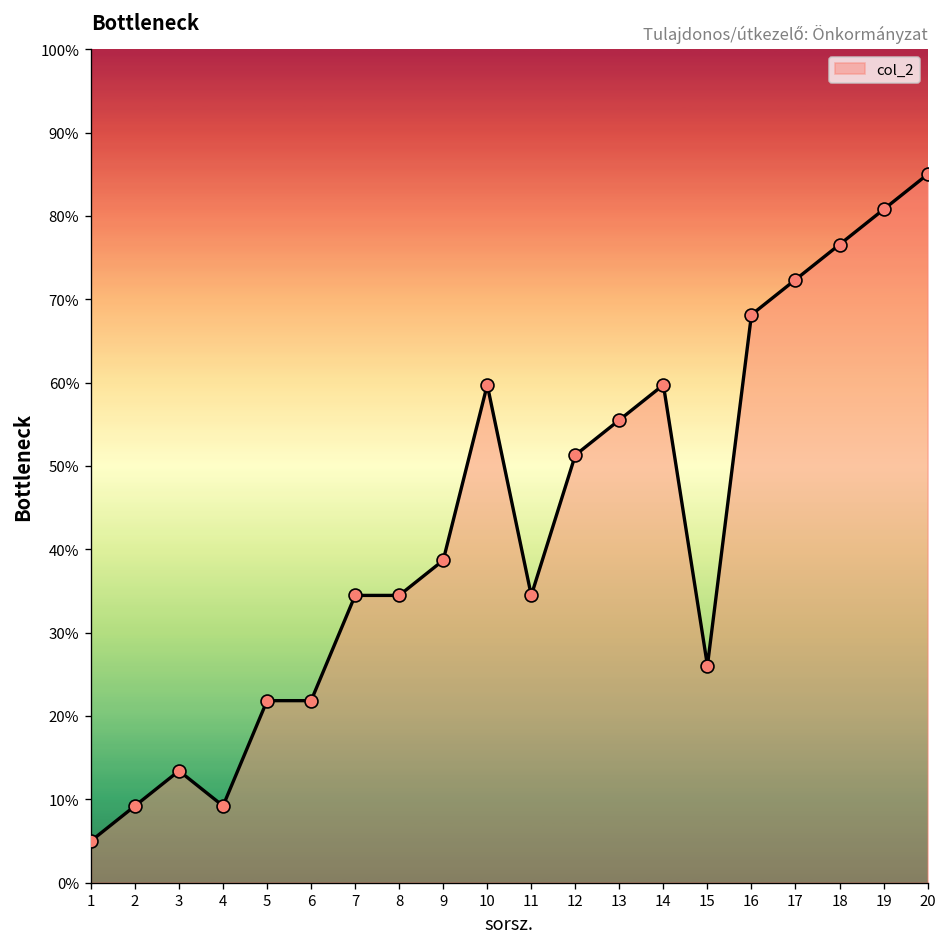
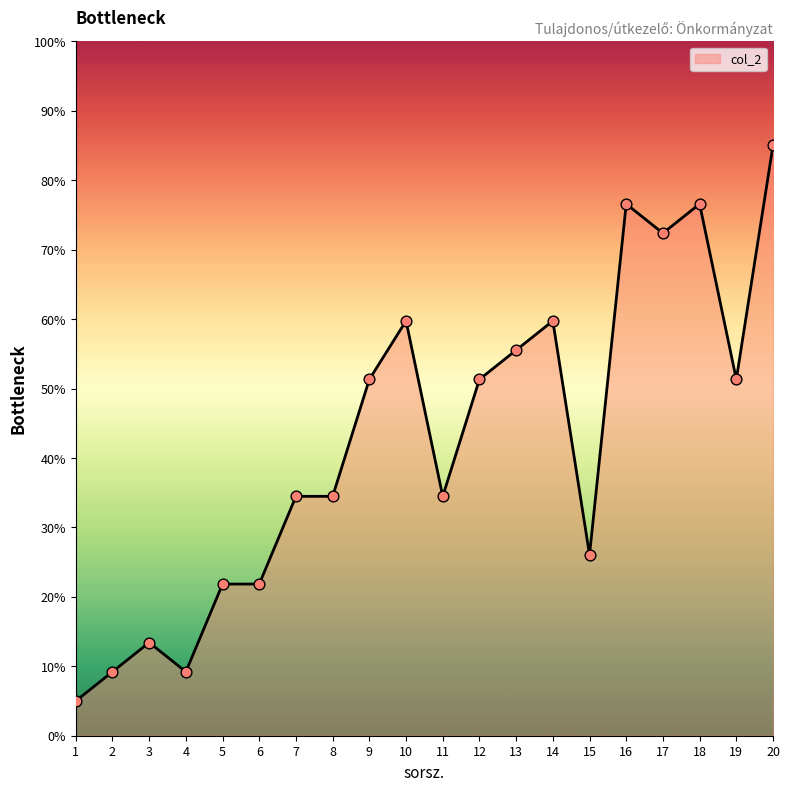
  {
    "1": "5%",
    "2": "9%",
    "3": "13%",
    "4": "9%",
    "5": "22%",
    "6": "22%",
    "7": "34%",
    "8": "34%",
-   "9": "39%",
+   "9": "51%",
    "10": "60%",
    "11": "34%",
    "12": "51%",
    "13": "56%",
    "14": "60%",
    "15": "26%",
-   "16": "68%",
+   "16": "77%",
    "17": "72%",
    "18": "77%",
-   "19": "81%",
+   "19": "51%",
    "20": "85%"
  }
